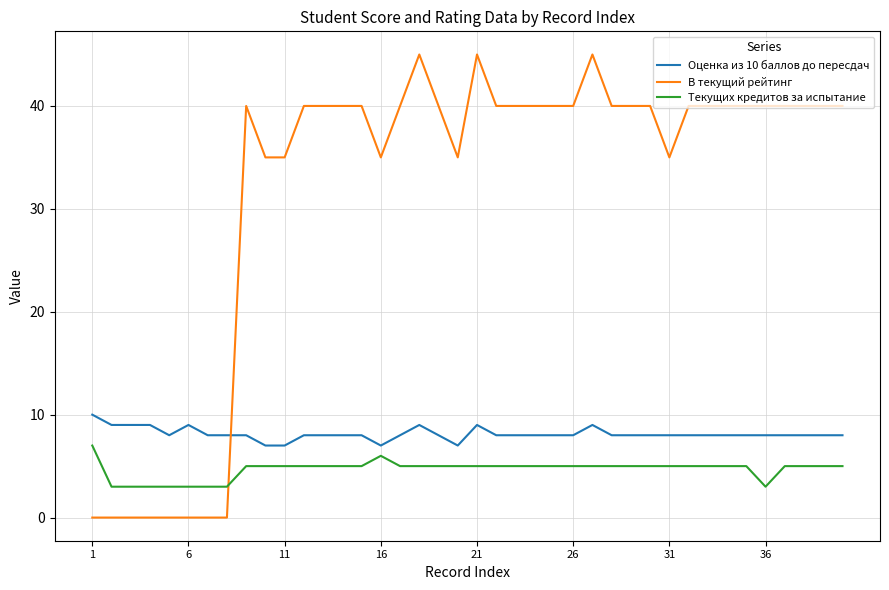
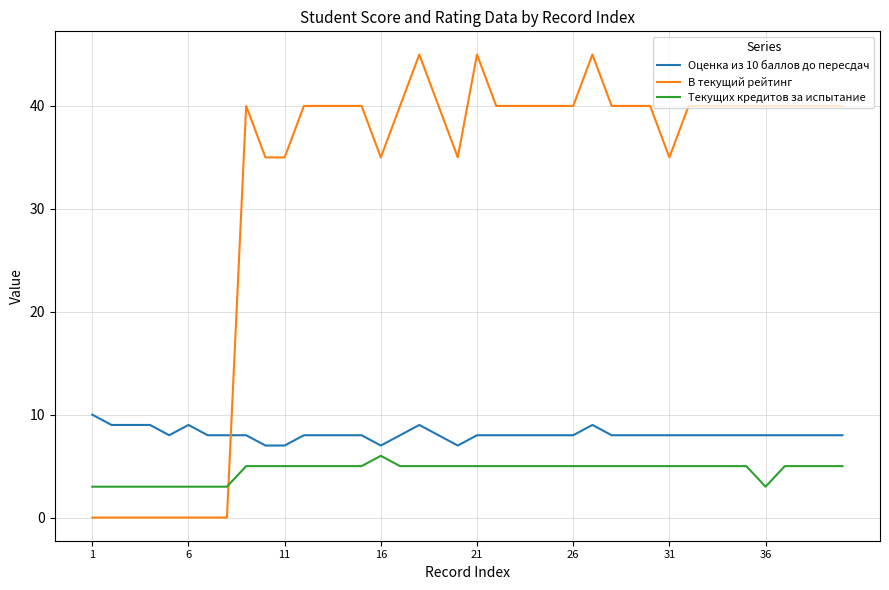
  {
    "Оценка из 10 баллов до пересдач": {
      "1": 10,
      "6": 9,
      "11": 7,
      "16": 7,
-     "21": 9,
+     "21": 8,
      "26": 8,
      "31": 8,
      "36": 8
    },
    "В текущий рейтинг": {
      "1": 0,
      "6": 0,
      "11": 35,
      "16": 35,
      "21": 45,
      "26": 40,
      "31": 35
    },
    "Текущих кредитов за испытание": {
-     "1": 7,
+     "1": 3,
      "6": 3,
      "11": 5,
      "16": 6,
      "21": 5,
      "26": 5,
      "31": 5,
      "36": 3
    }
  }
